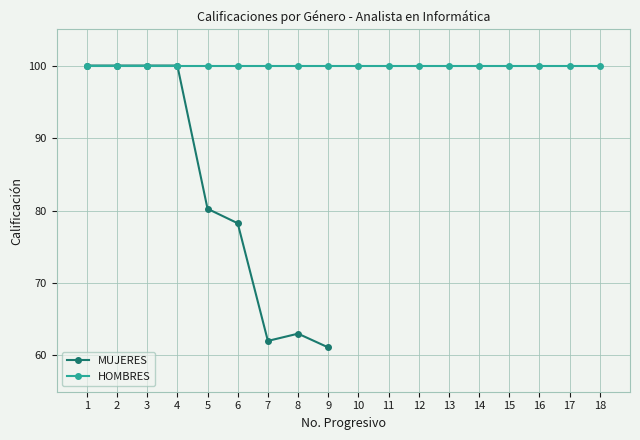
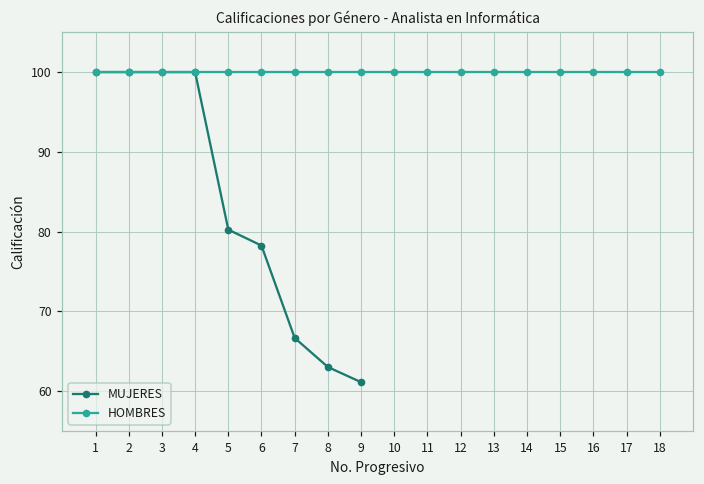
  {
    "MUJERES": {
      "5": 80,
      "6": 78,
-     "7": 62,
+     "7": 67,
      "8": 63,
      "9": 61
    },
    "HOMBRES": {
      "5": 100,
      "6": 100,
      "7": 100,
      "8": 100,
      "9": 100,
      "10": 100,
      "11": 100,
      "12": 100,
      "13": 100,
      "14": 100,
      "15": 100,
      "16": 100,
      "17": 100,
      "18": 100
    }
  }
